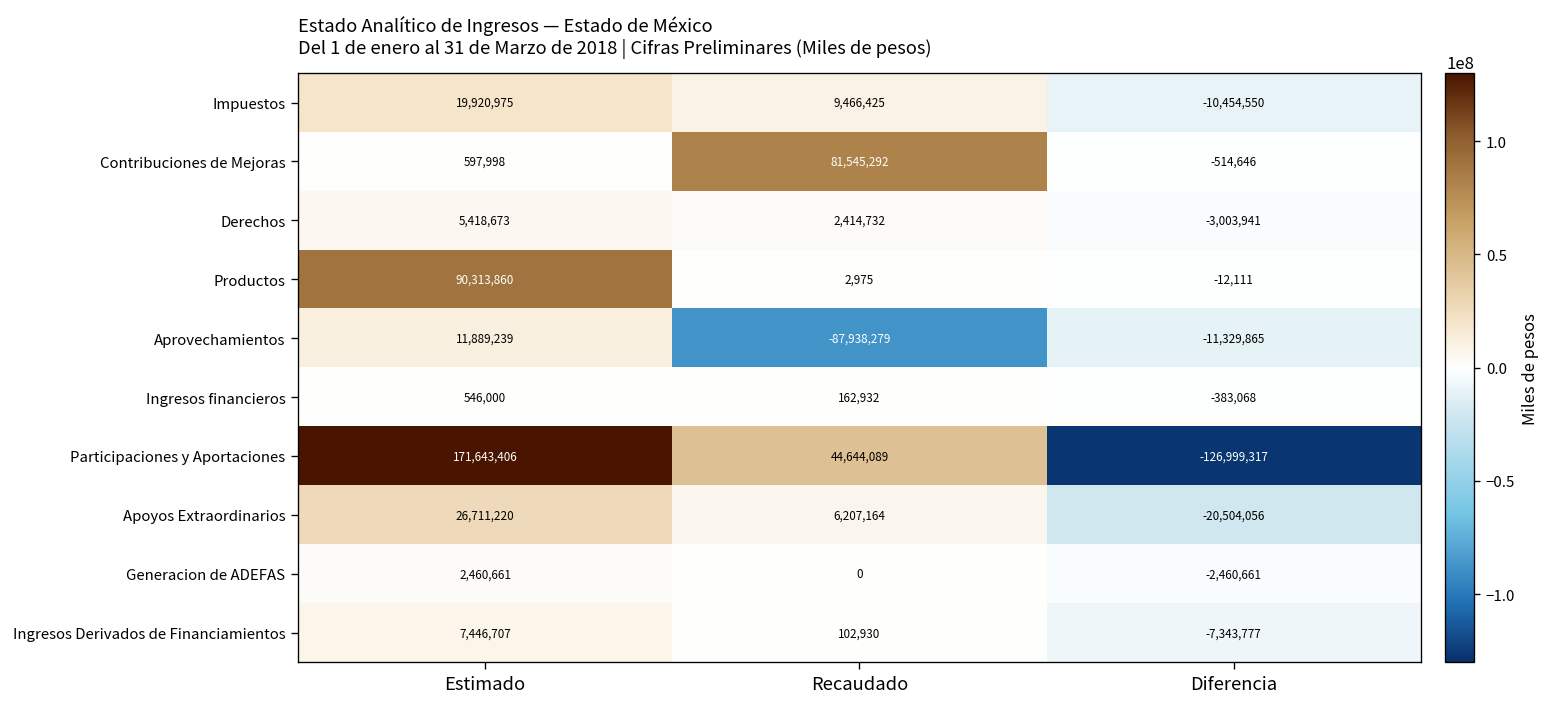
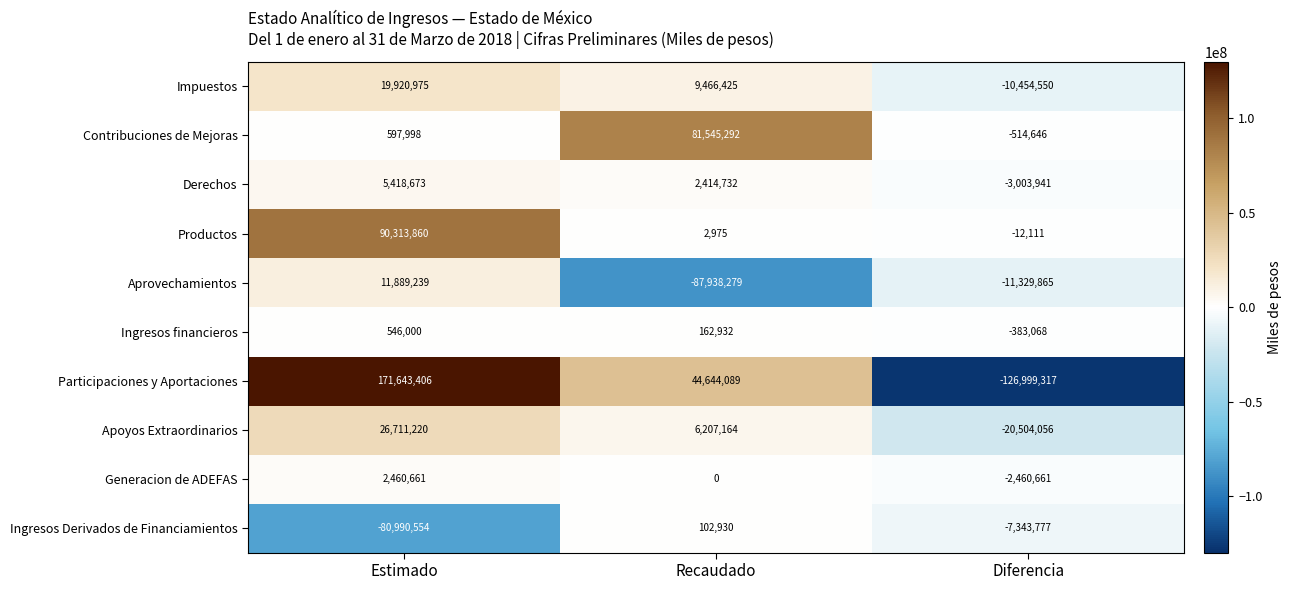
  {
    "Impuestos": {
      "Estimado": "19,920,975",
      "Recaudado": "9,466,425",
      "Diferencia": "-10,454,550"
    },
    "Contribuciones de Mejoras": {
      "Estimado": "597,998",
      "Recaudado": "81,545,292",
      "Diferencia": "-514,646"
    },
    "Derechos": {
      "Estimado": "5,418,673",
      "Recaudado": "2,414,732",
      "Diferencia": "-3,003,941"
    },
    "Productos": {
      "Estimado": "90,313,860",
      "Recaudado": "2,975",
      "Diferencia": "-12,111"
    },
    "Aprovechamientos": {
      "Estimado": "11,889,239",
      "Recaudado": "-87,938,279",
      "Diferencia": "-11,329,865"
    },
    "Ingresos financieros": {
      "Estimado": "546,000",
      "Recaudado": "162,932",
      "Diferencia": "-383,068"
    },
    "Participaciones y Aportaciones": {
      "Estimado": "171,643,406",
      "Recaudado": "44,644,089",
      "Diferencia": "-126,999,317"
    },
    "Apoyos Extraordinarios": {
      "Estimado": "26,711,220",
      "Recaudado": "6,207,164",
      "Diferencia": "-20,504,056"
    },
    "Generacion de ADEFAS": {
      "Estimado": "2,460,661",
      "Recaudado": "0",
      "Diferencia": "-2,460,661"
    },
    "Ingresos Derivados de Financiamientos": {
-     "Estimado": "7,446,707",
+     "Estimado": "-80,990,554",
      "Recaudado": "102,930",
      "Diferencia": "-7,343,777"
    }
  }
